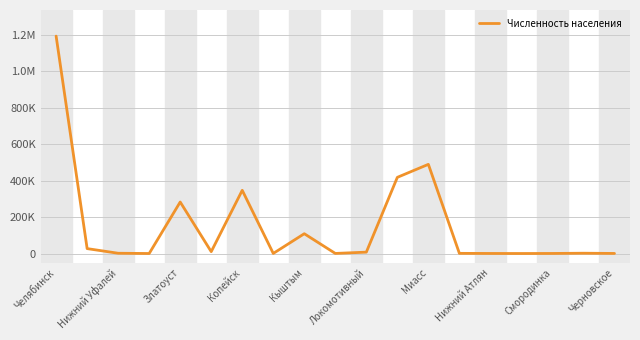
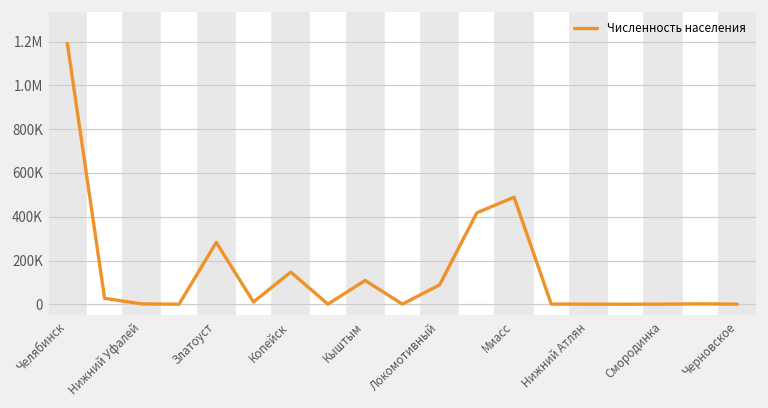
  {
    "Челябинск": 1190000,
    "Нижний Уфалей": 0,
    "Златоуст": 280000,
-   "Копейск": 350000,
+   "Копейск": 150000,
    "Кыштым": 110000,
-   "Локомотивный": 10000,
+   "Локомотивный": 90000,
    "Миасс": 490000,
    "Нижний Атлян": 0,
    "Смородинка": 0,
    "Черновское": 0
  }
